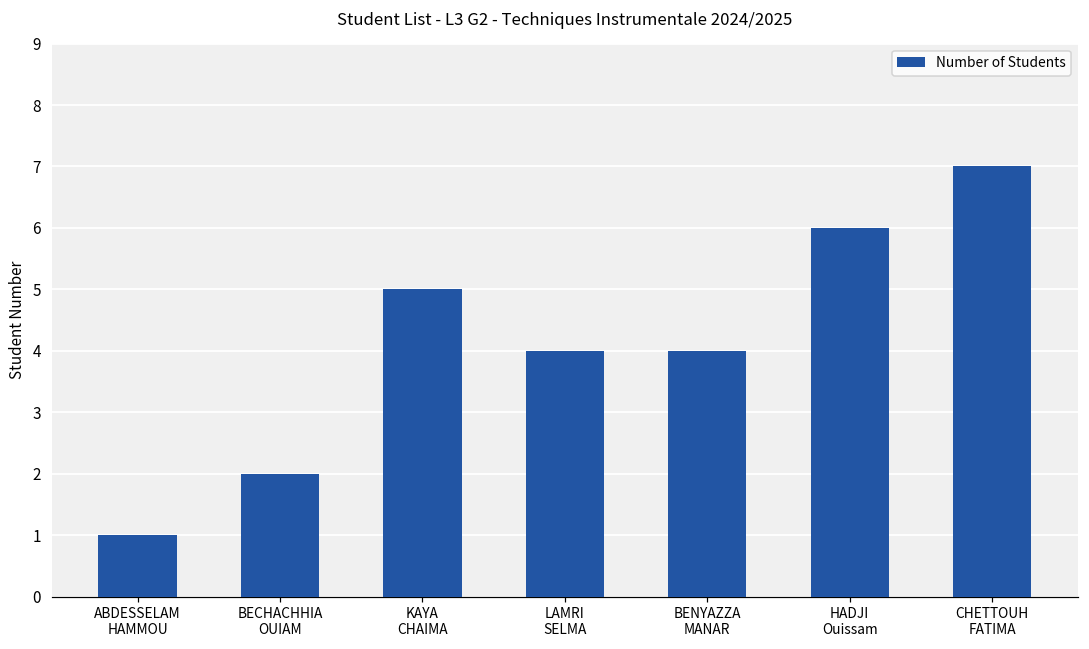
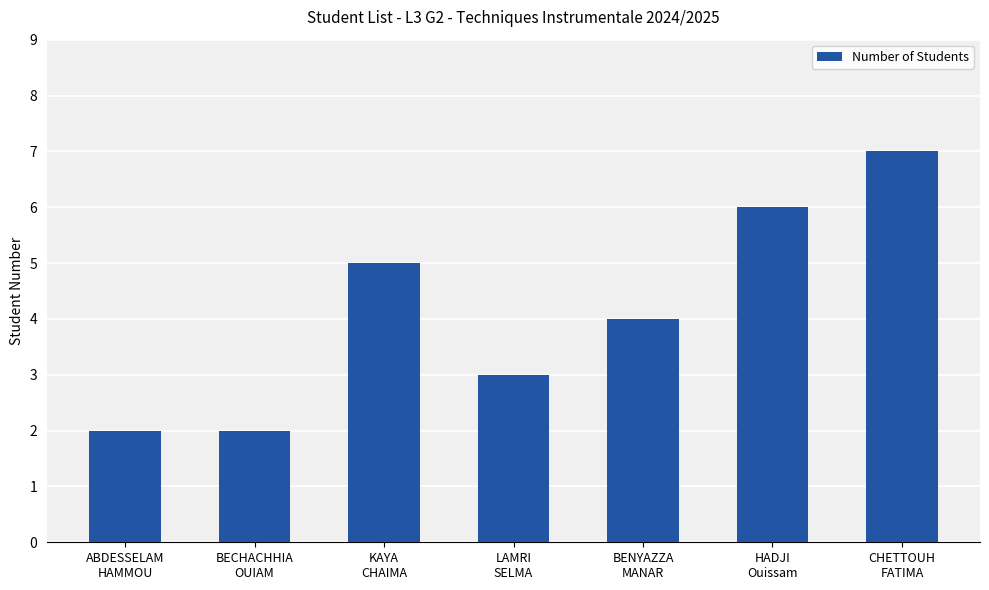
  {
-   "ABDESSELAM HAMMOU": 1,
+   "ABDESSELAM HAMMOU": 2,
    "BECHACHHIA OUIAM": 2,
    "KAYA CHAIMA": 5,
-   "LAMRI SELMA": 4,
+   "LAMRI SELMA": 3,
    "BENYAZZA MANAR": 4,
    "HADJI Ouissam": 6,
    "CHETTOUH FATIMA": 7
  }
